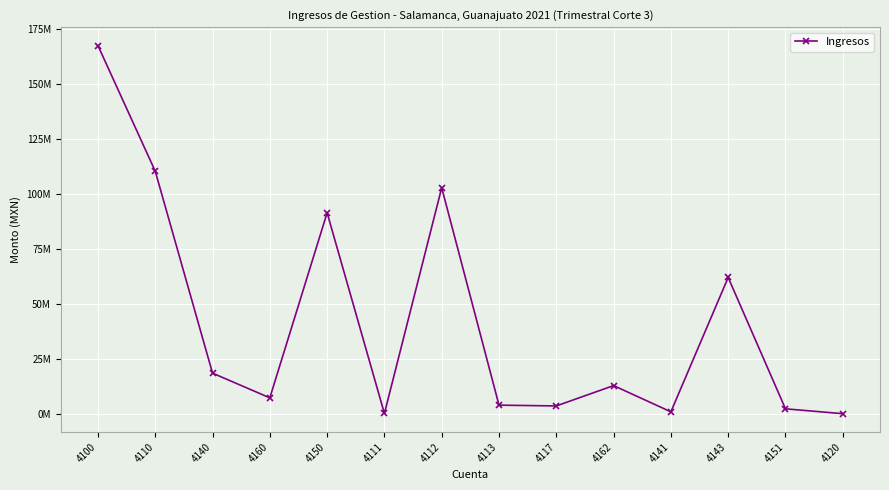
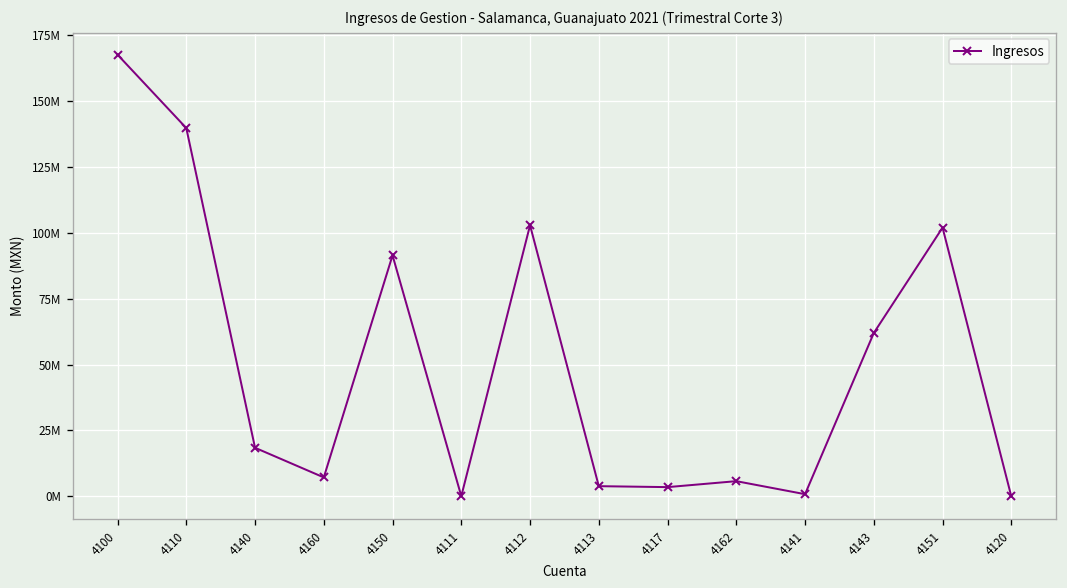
  {
    "4100": 168000000,
-   "4110": 110000000,
+   "4110": 140000000,
    "4140": 18000000,
    "4160": 7000000,
    "4150": 91000000,
    "4111": 0,
    "4112": 103000000,
    "4113": 4000000,
    "4117": 4000000,
-   "4162": 13000000,
+   "4162": 6000000,
    "4141": 1000000,
    "4143": 62000000,
-   "4151": 2000000,
+   "4151": 102000000,
    "4120": 0
  }
